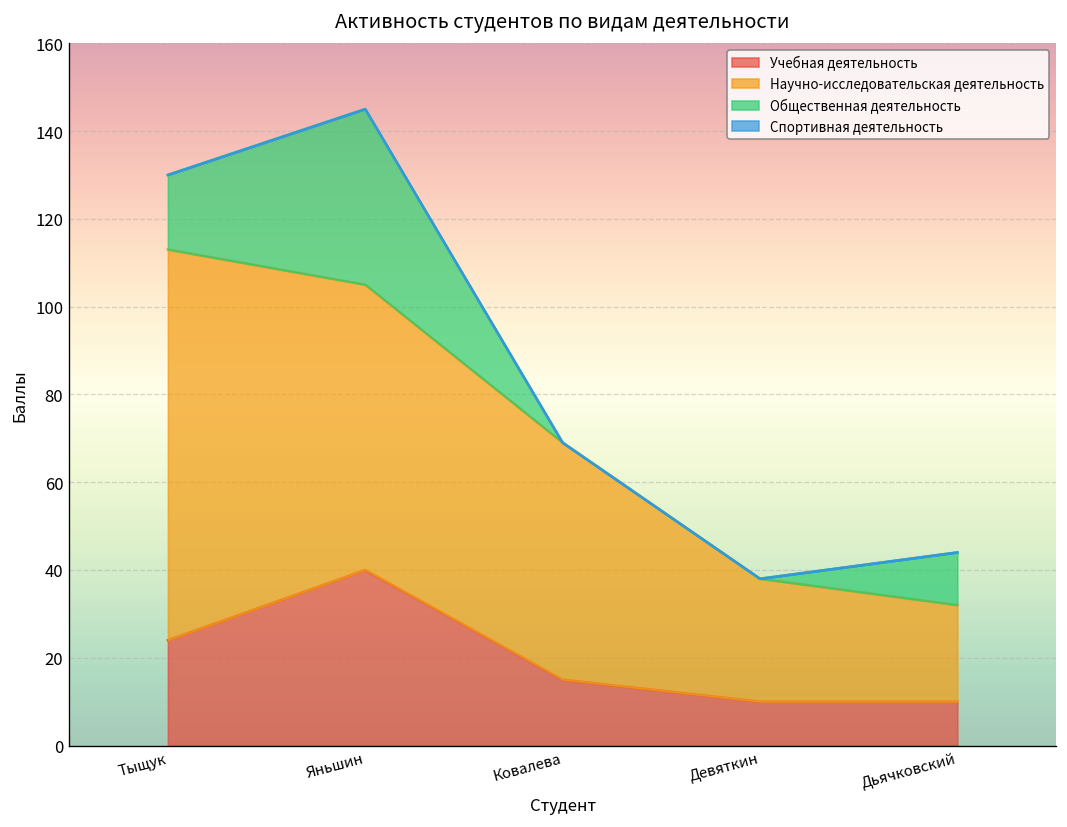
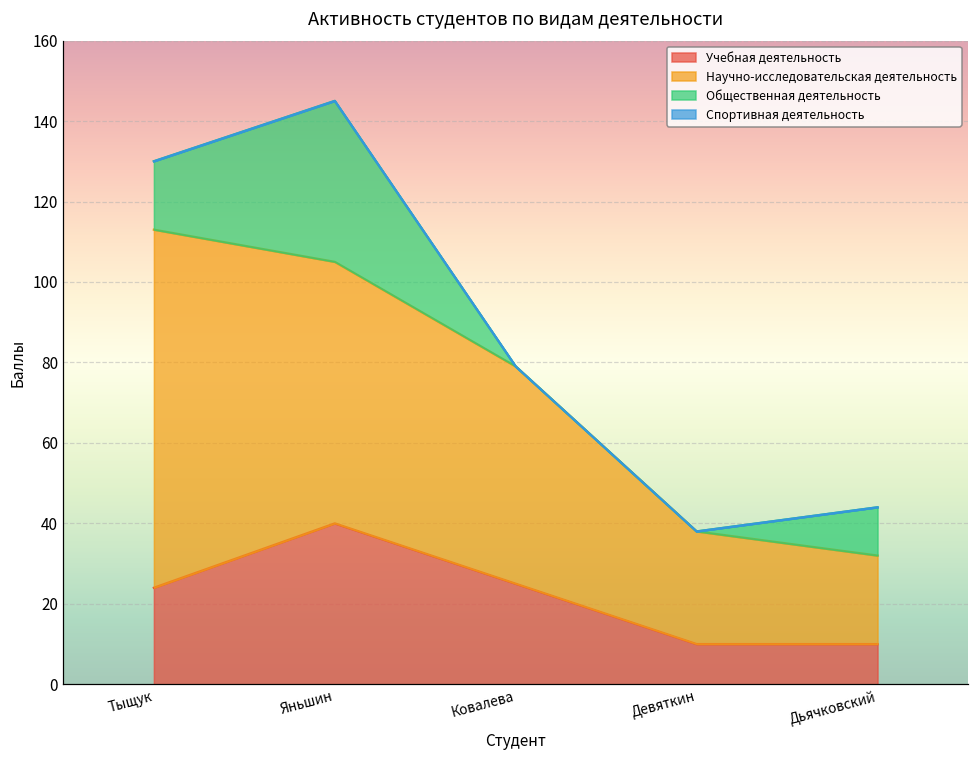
  {
    "Учебная деятельность": {
      "Тыщук": 24,
      "Яньшин": 40,
-     "Ковалева": 15,
+     "Ковалева": 25,
      "Девяткин": 10,
      "Дьячковский": 10
    },
    "Научно-исследовательская деятельность": {
      "Тыщук": 89,
      "Яньшин": 65,
      "Дьячковский": 22
    }
  }
